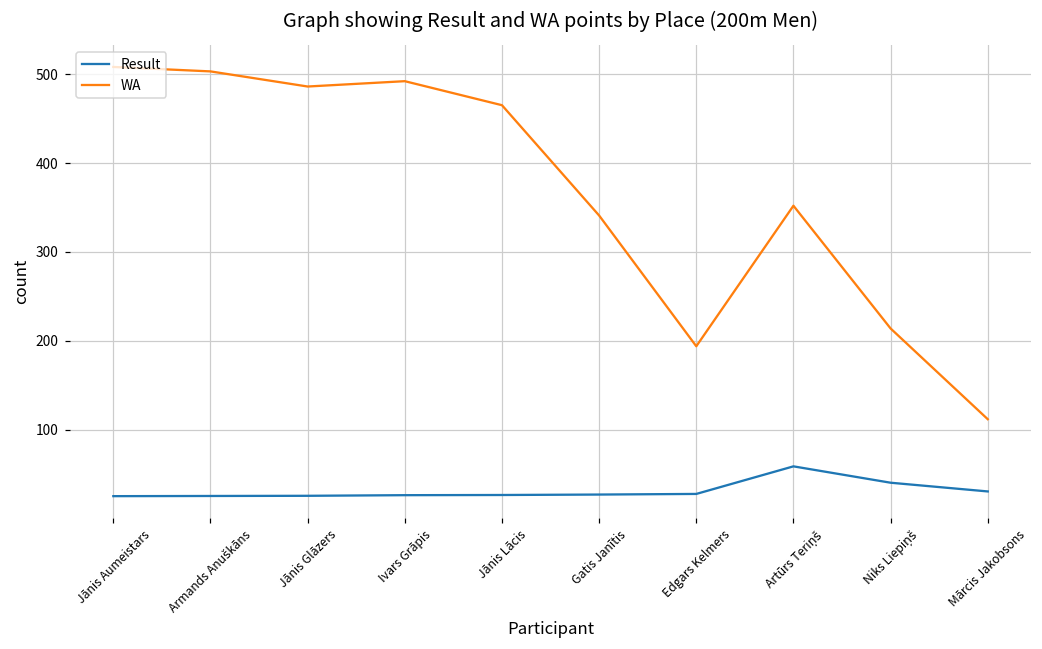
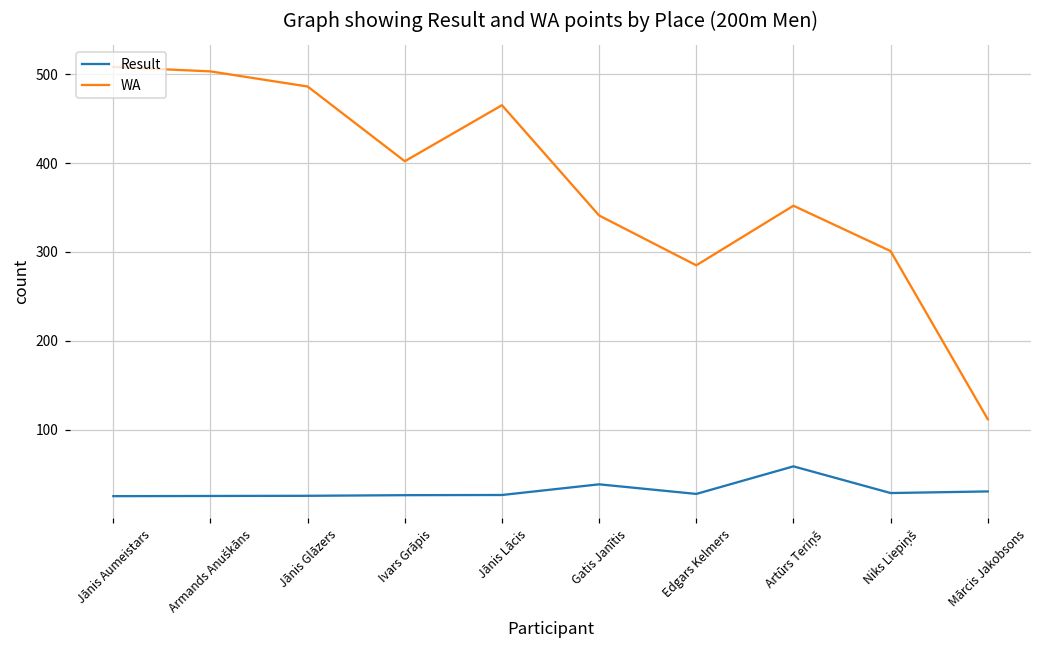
  {
    "Result": {
      "Jānis Aumeistars": 30,
      "Armands Anuškāns": 30,
      "Jānis Glāzers": 30,
      "Ivars Grāpis": 30,
      "Jānis Lācis": 30,
-     "Gatis Janītis": 30,
+     "Gatis Janītis": 40,
      "Edgars Kelmers": 30,
      "Artūrs Teriņš": 60,
-     "Niks Liepiņš": 40,
+     "Niks Liepiņš": 30,
      "Mārcis Jakobsons": 30
    },
    "WA": {
      "Armands Anuškāns": 500,
      "Jānis Glāzers": 490,
-     "Ivars Grāpis": 490,
+     "Ivars Grāpis": 400,
      "Jānis Lācis": 470,
      "Gatis Janītis": 340,
-     "Edgars Kelmers": 190,
+     "Edgars Kelmers": 290,
      "Artūrs Teriņš": 350,
-     "Niks Liepiņš": 210,
+     "Niks Liepiņš": 300,
      "Mārcis Jakobsons": 110
    }
  }
